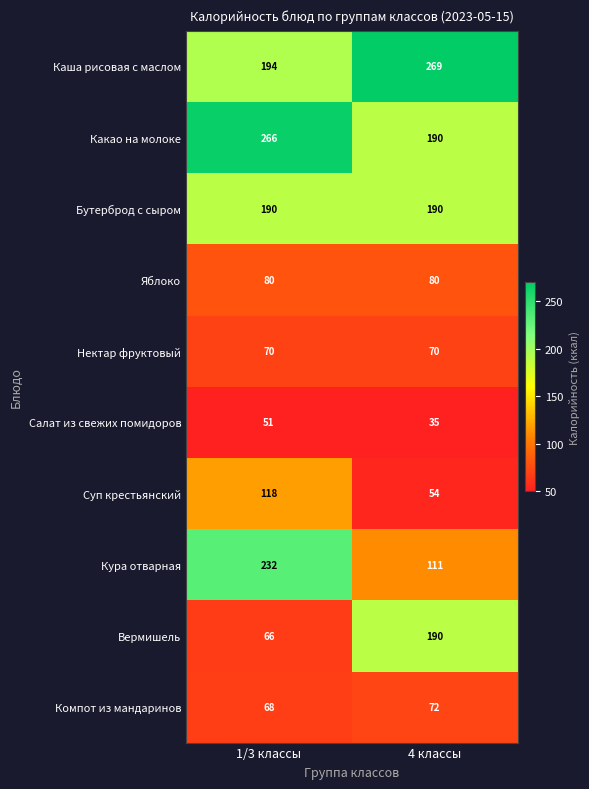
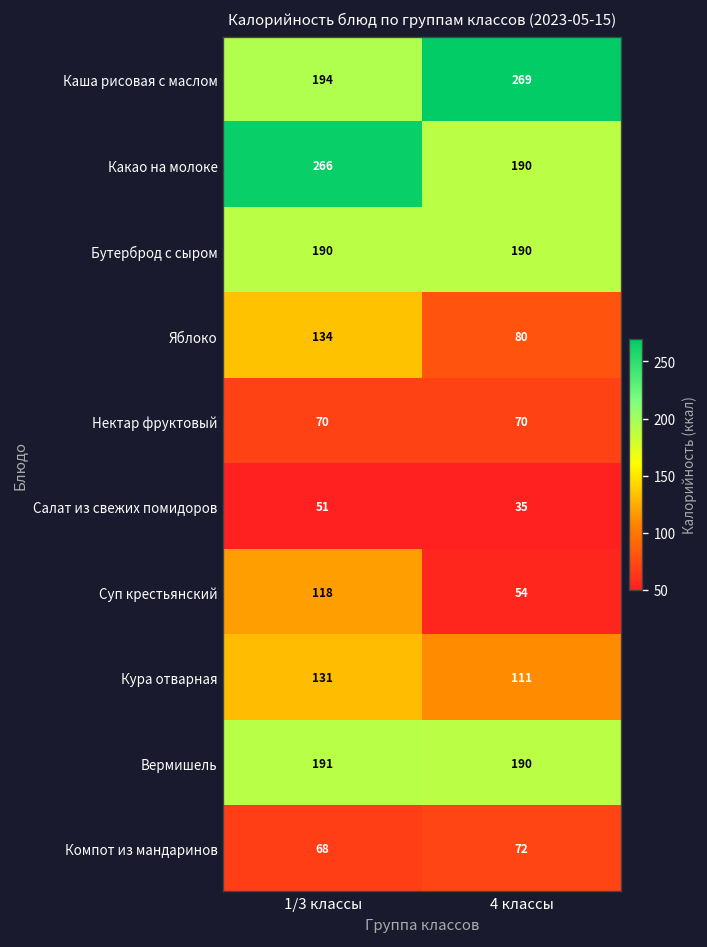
  {
    "Каша рисовая с маслом": {
      "1/3 классы": 194,
      "4 классы": 269
    },
    "Какао на молоке": {
      "1/3 классы": 266,
      "4 классы": 190
    },
    "Бутерброд с сыром": {
      "1/3 классы": 190,
      "4 классы": 190
    },
    "Яблоко": {
-     "1/3 классы": 80,
+     "1/3 классы": 134,
      "4 классы": 80
    },
    "Нектар фруктовый": {
      "1/3 классы": 70,
      "4 классы": 70
    },
    "Салат из свежих помидоров": {
      "1/3 классы": 51,
      "4 классы": 35
    },
    "Суп крестьянский": {
      "1/3 классы": 118,
      "4 классы": 54
    },
    "Кура отварная": {
-     "1/3 классы": 232,
+     "1/3 классы": 131,
      "4 классы": 111
    },
    "Вермишель": {
-     "1/3 классы": 66,
+     "1/3 классы": 191,
      "4 классы": 190
    },
    "Компот из мандаринов": {
      "1/3 классы": 68,
      "4 классы": 72
    }
  }
